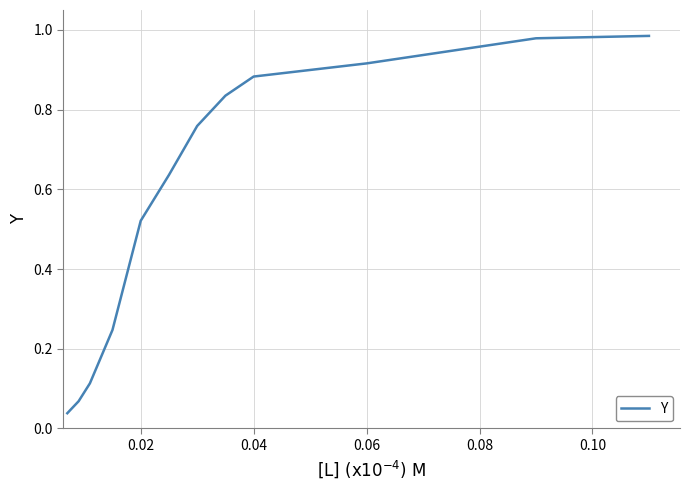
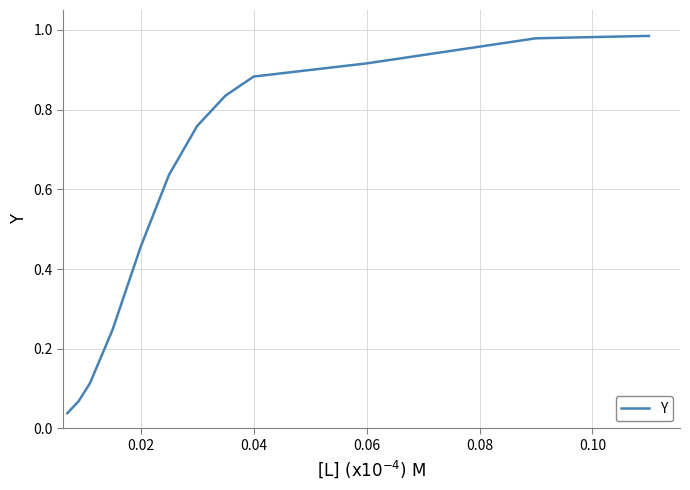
  {
-   "0.02": 0.52,
+   "0.02": 0.46,
    "0.04": 0.88,
    "0.06": 0.92
  }
